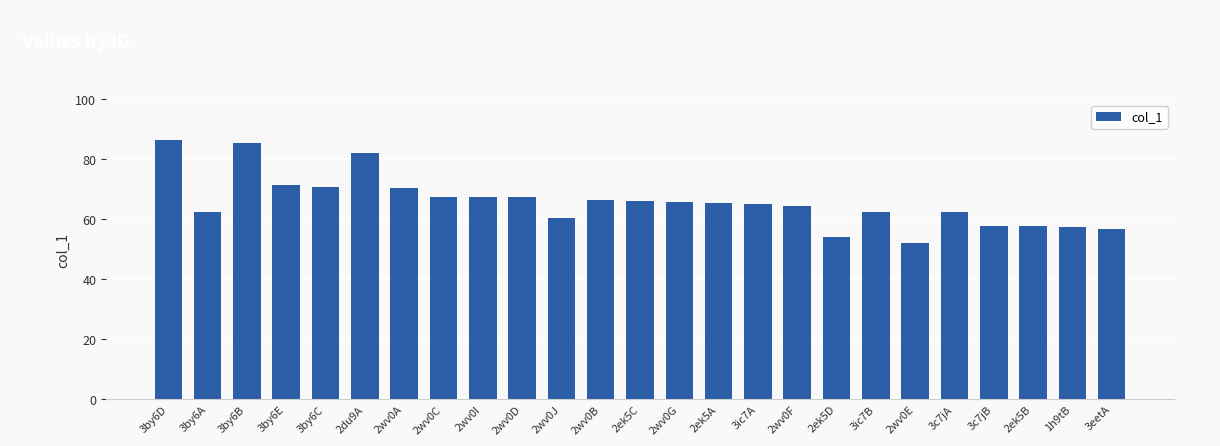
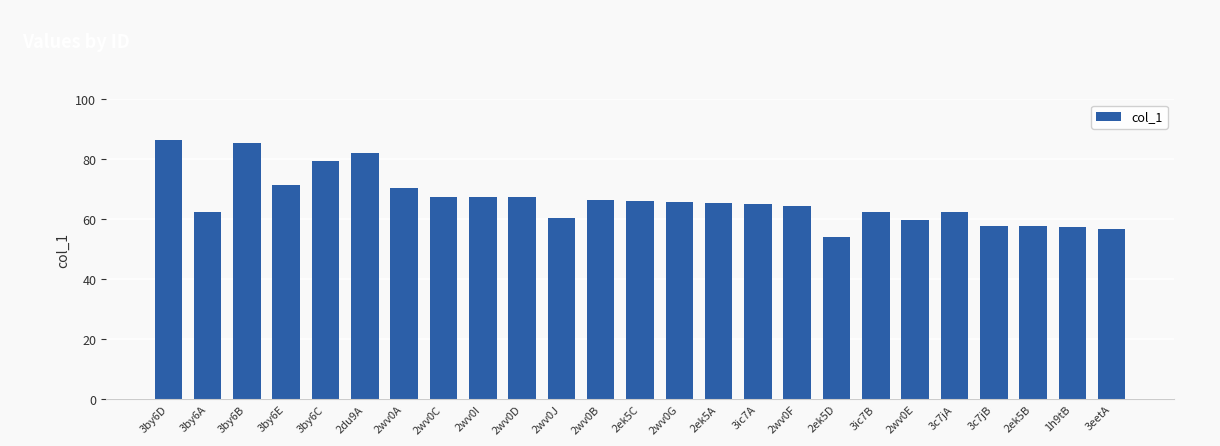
  {
    "3by6D": 87,
    "3by6A": 63,
    "3by6B": 86,
    "3by6E": 72,
-   "3by6C": 71,
+   "3by6C": 79,
    "2du9A": 82,
    "2wv0A": 71,
    "2wv0C": 68,
    "2wv0I": 67,
    "2wv0D": 67,
    "2wv0J": 60,
    "2wv0B": 66,
    "2ek5C": 66,
    "2wv0G": 66,
    "2ek5A": 66,
    "3ic7A": 65,
    "2wv0F": 64,
    "2ek5D": 54,
    "3ic7B": 63,
-   "2wv0E": 52,
+   "2wv0E": 60,
    "3c7jA": 62,
    "3c7jB": 58,
    "2ek5B": 58,
    "1h9tB": 57,
    "3eetA": 57
  }
